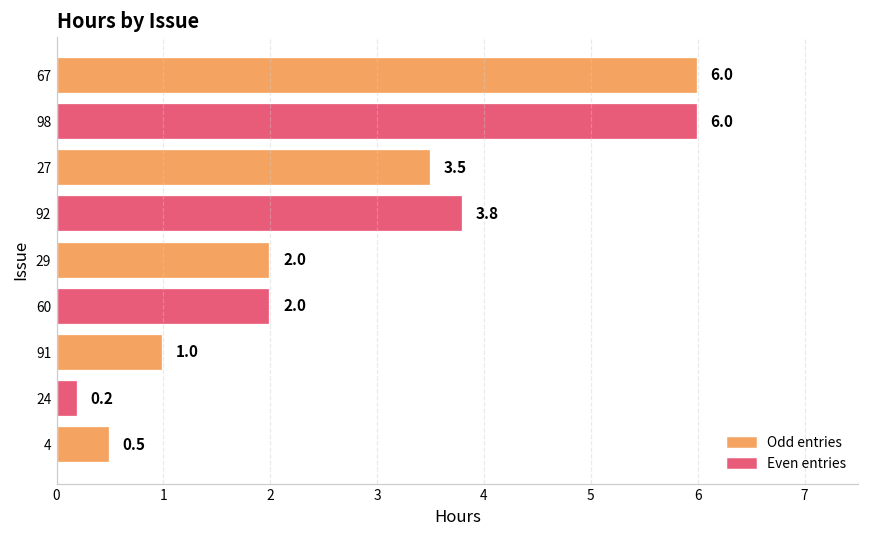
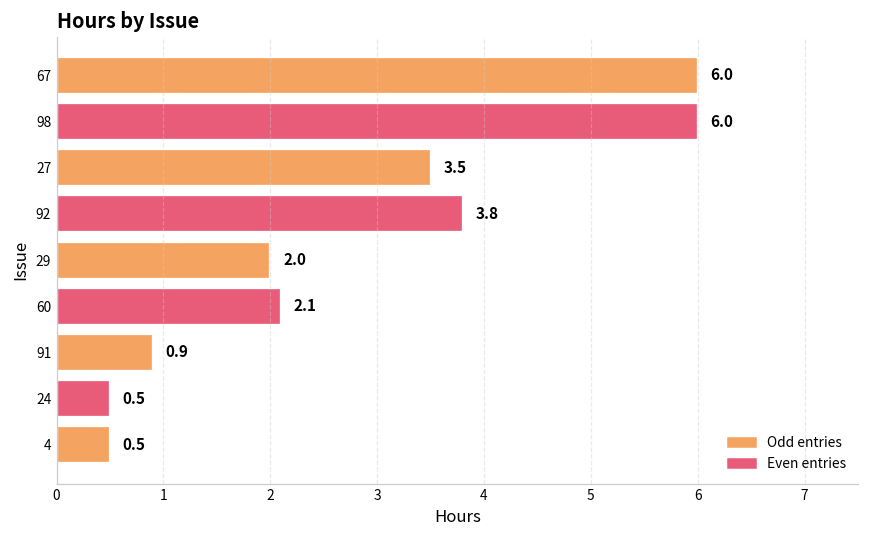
  {
    "67": 6.0,
    "98": 6.0,
    "27": 3.5,
    "92": 3.8,
    "29": 2.0,
-   "60": 2.0,
-   "91": 1.0,
-   "24": 0.2,
+   "60": 2.1,
+   "91": 0.9,
+   "24": 0.5,
    "4": 0.5
  }
